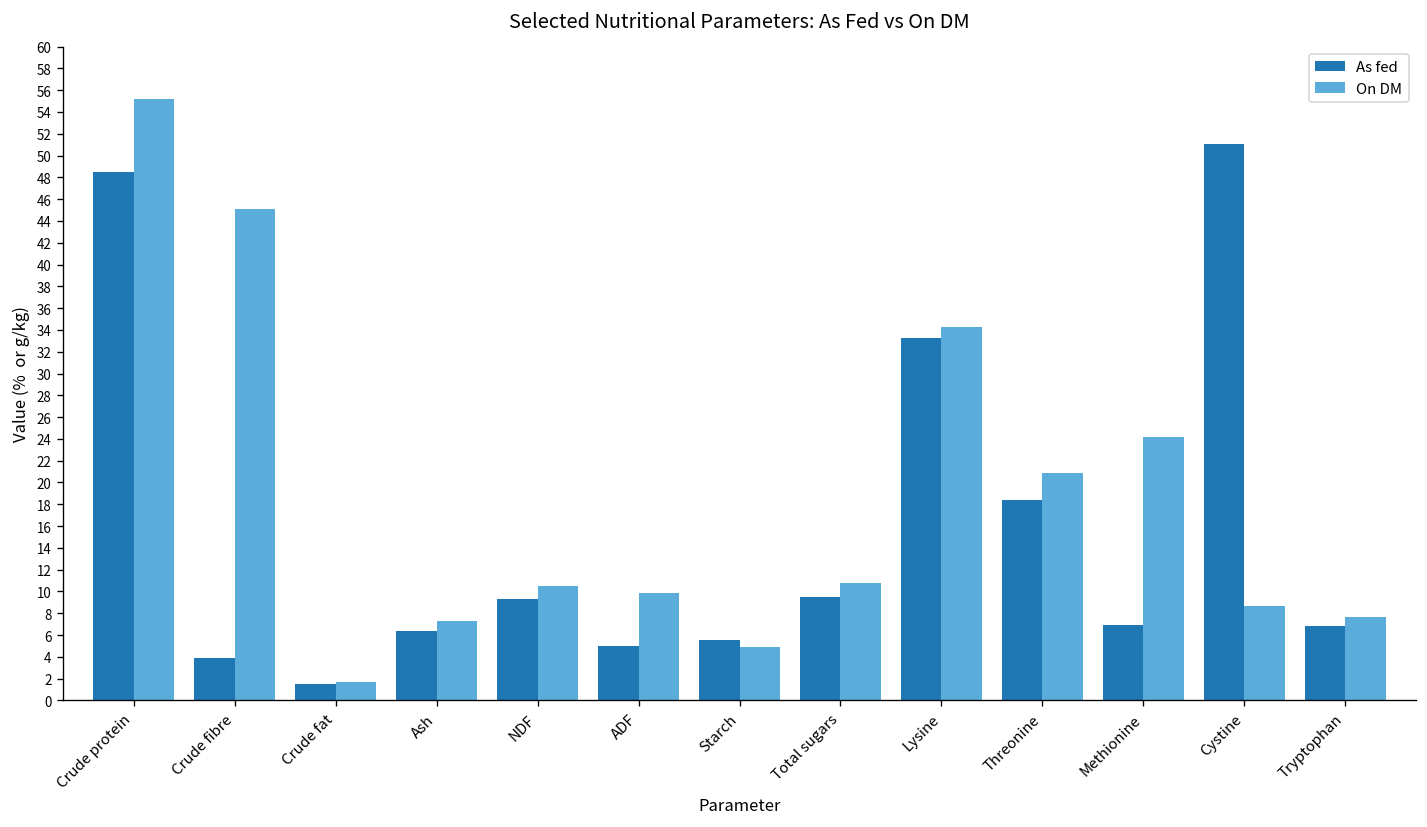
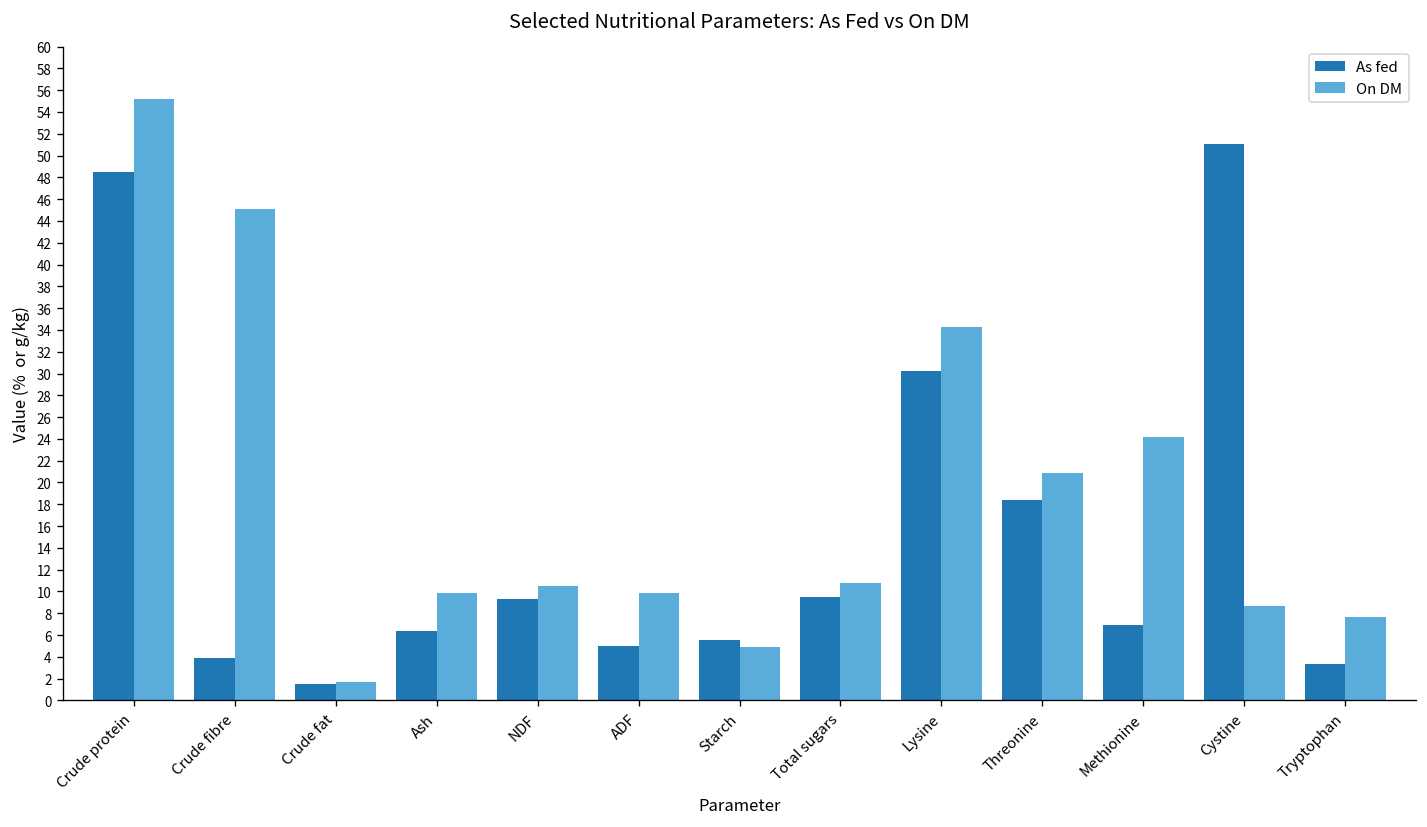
  {
    "As fed": {
      "Crude protein": 49,
      "Crude fibre": 4,
      "Crude fat": 2,
      "Ash": 6,
      "NDF": 9,
      "ADF": 5,
      "Starch": 6,
      "Total sugars": 10,
-     "Lysine": 33,
+     "Lysine": 30,
      "Threonine": 18,
      "Methionine": 7,
      "Cystine": 51,
-     "Tryptophan": 7
+     "Tryptophan": 3
    },
    "On DM": {
      "Crude protein": 55,
      "Crude fibre": 45,
      "Crude fat": 2,
-     "Ash": 7,
+     "Ash": 10,
      "NDF": 11,
      "ADF": 10,
      "Starch": 5,
      "Total sugars": 11,
      "Lysine": 34,
      "Threonine": 21,
      "Methionine": 24,
      "Cystine": 9,
      "Tryptophan": 8
    }
  }
